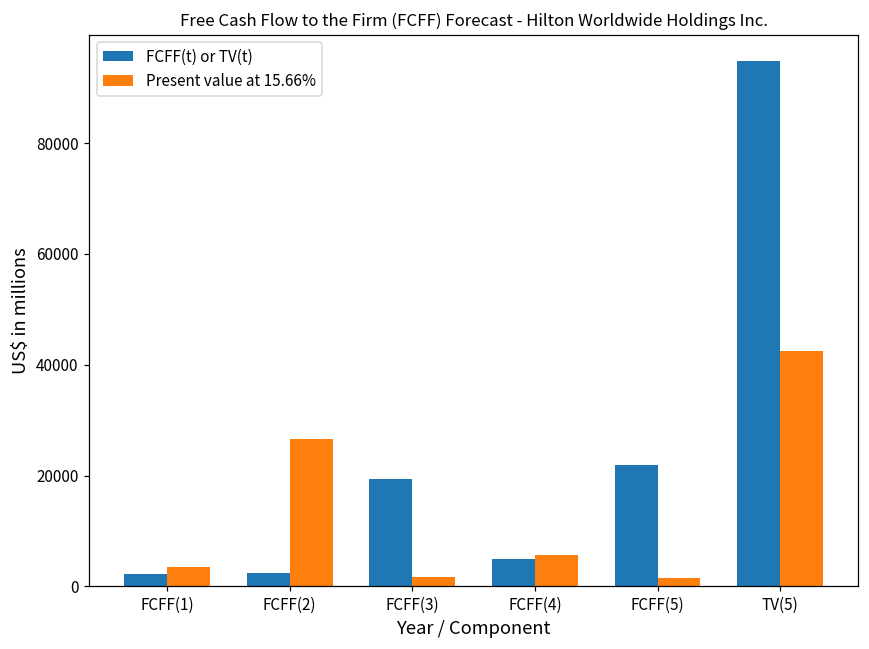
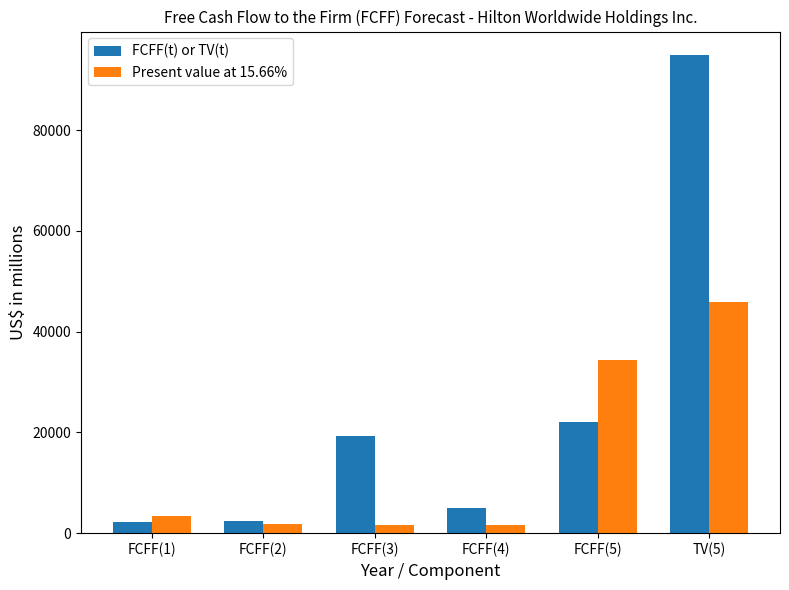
  {
    "FCFF(t) or TV(t)": {
      "FCFF(1)": 2000,
      "FCFF(2)": 2000,
      "FCFF(3)": 19000,
      "FCFF(4)": 5000,
      "FCFF(5)": 22000,
      "TV(5)": 95000
    },
    "Present value at 15.66%": {
      "FCFF(1)": 3000,
-     "FCFF(2)": 27000,
+     "FCFF(2)": 2000,
      "FCFF(3)": 2000,
-     "FCFF(4)": 6000,
-     "FCFF(5)": 2000,
-     "TV(5)": 42000
+     "FCFF(4)": 2000,
+     "FCFF(5)": 34000,
+     "TV(5)": 46000
    }
  }
